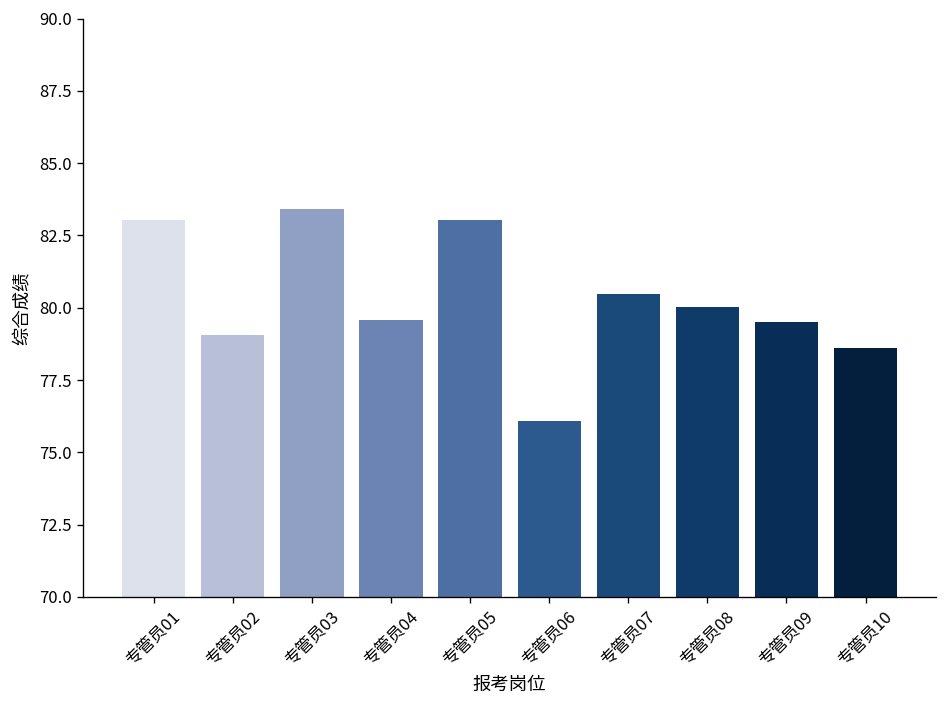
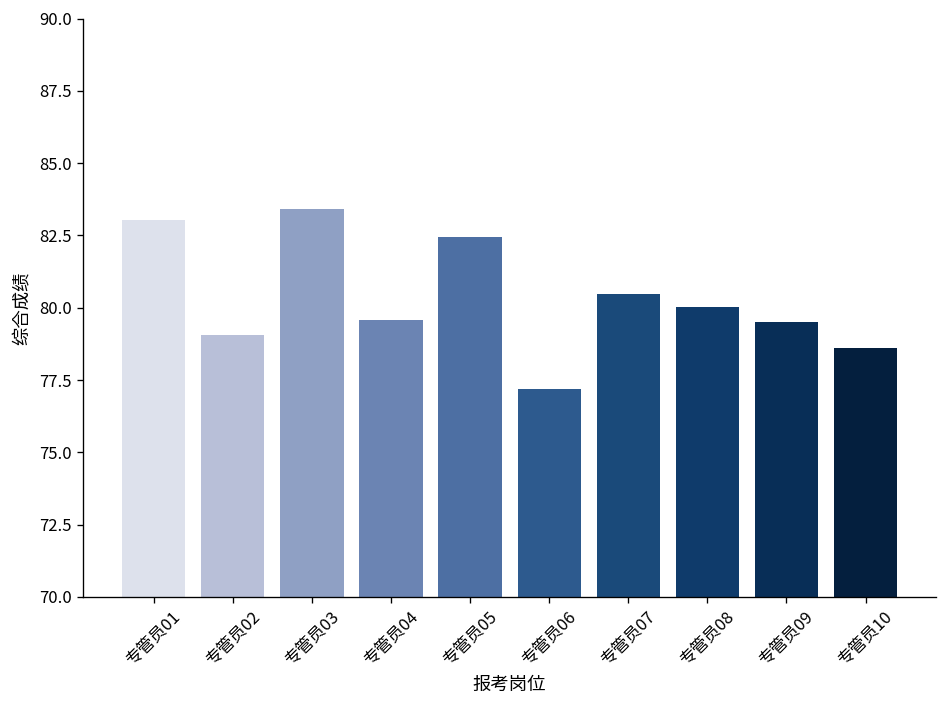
  {
    "专管员01": 83.0,
    "专管员02": 79.1,
    "专管员03": 83.4,
    "专管员04": 79.6,
-   "专管员05": 83.0,
-   "专管员06": 76.1,
+   "专管员05": 82.4,
+   "专管员06": 77.2,
    "专管员07": 80.5,
    "专管员08": 80.0,
    "专管员09": 79.5,
    "专管员10": 78.6
  }
